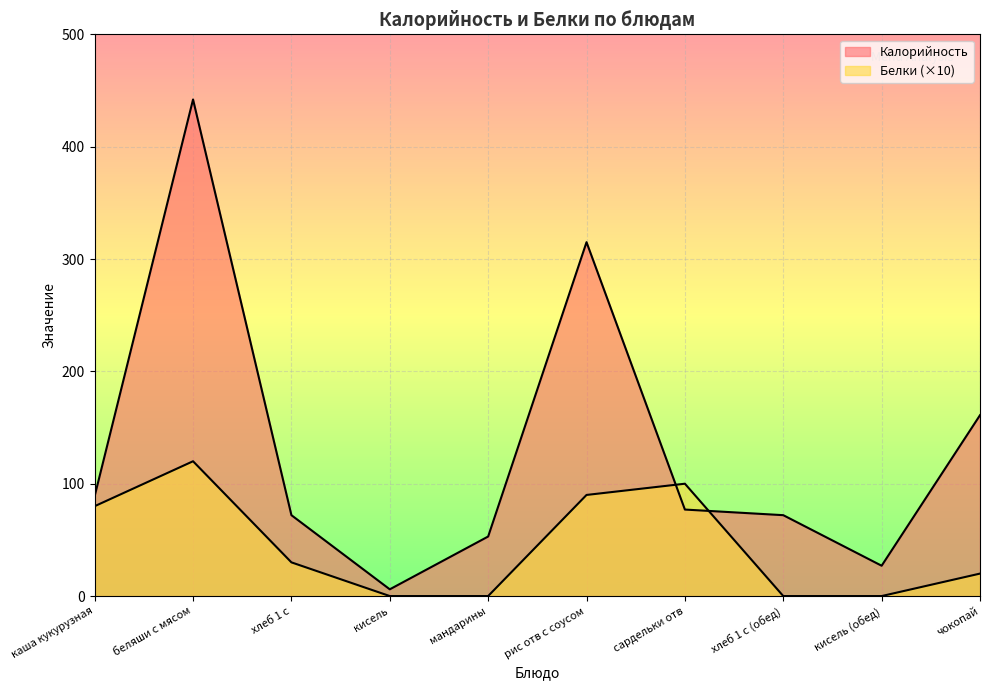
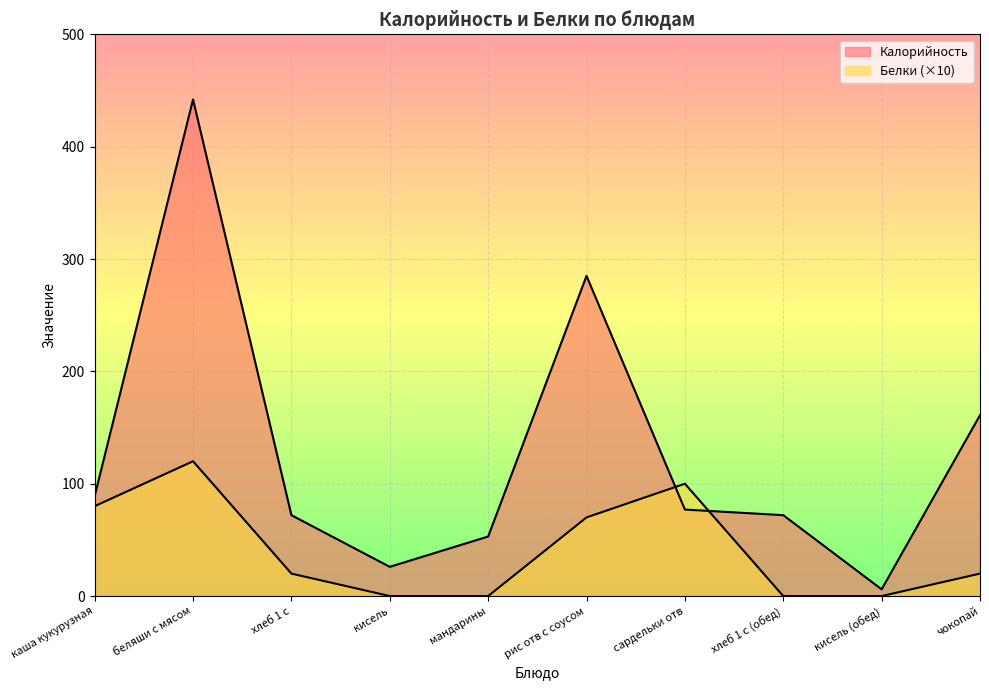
  {
    "Калорийность": {
      "каша кукурузная": 89,
      "беляши с мясом": 442,
      "хлеб 1 с": 72,
-     "кисель": 6,
+     "кисель": 26,
      "мандарины": 53,
-     "рис отв с соусом": 315,
+     "рис отв с соусом": 285,
      "сардельки отв": 77,
      "хлеб 1 с (обед)": 72,
-     "кисель (обед)": 27,
+     "кисель (обед)": 6,
      "чокопай": 161
    },
    "Белки (×10)": {
      "каша кукурузная": 80,
      "беляши с мясом": 120,
-     "хлеб 1 с": 30,
+     "хлеб 1 с": 20,
      "кисель": 0,
      "мандарины": 0,
-     "рис отв с соусом": 90,
+     "рис отв с соусом": 70,
      "сардельки отв": 100,
      "хлеб 1 с (обед)": 0,
      "кисель (обед)": 0,
      "чокопай": 20
    }
  }
